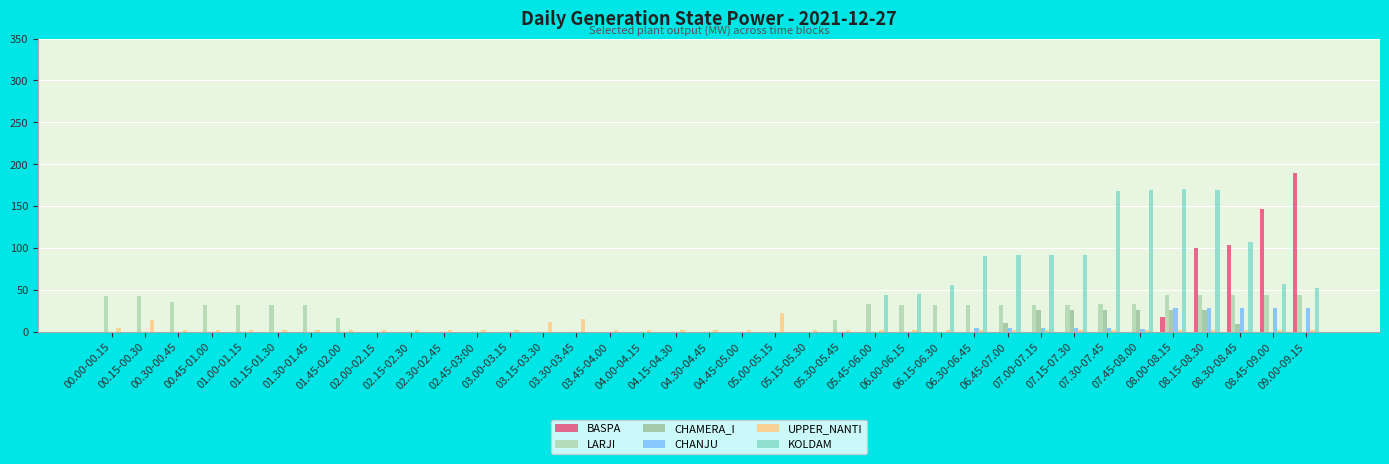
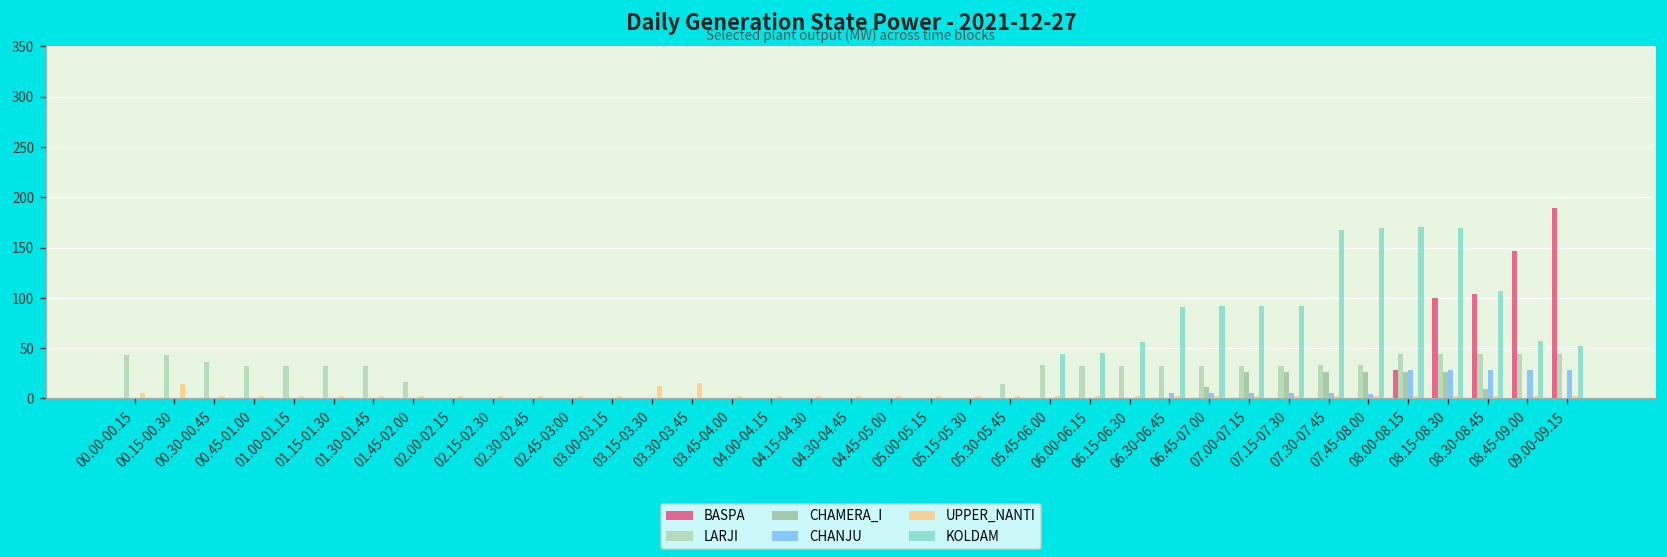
  {
    "BASPA": {
      "00.00-00.15": 0,
      "00.15-00.30": 0,
      "00.30-00.45": 0,
      "00.45-01.00": 0,
      "01.00-01.15": 0,
      "01.15-01.30": 0,
      "01.30-01.45": 0,
      "01.45-02.00": 0,
      "02.00-02.15": 0,
      "02.15-02.30": 0,
      "02.30-02.45": 0,
      "02.45-03:00": 0,
      "03.00-03.15": 0,
      "03.15-03.30": 0,
      "03.30-03.45": 0,
      "03.45-04.00": 0,
      "04.00-04.15": 0,
      "04.15-04.30": 0,
      "04.30-04.45": 0,
      "04.45-05.00": 0,
      "05.00-05.15": 0,
      "05.15-05.30": 0,
      "05.30-05.45": 0,
      "05.45-06.00": 0,
      "06.00-06.15": 0,
      "06.15-06.30": 0,
      "06.30-06.45": 0,
      "06.45-07.00": 0,
      "07.00-07.15": 0,
      "07.15-07.30": 0,
      "07.30-07.45": 0,
      "07.45-08.00": 0,
-     "08.00-08.15": 20,
+     "08.00-08.15": 30,
      "08.15-08.30": 100,
      "08.30-08.45": 100,
      "08.45-09.00": 150,
      "09.00-09.15": 190
    },
    "UPPER_NANTI": {
      "00.00-00.15": 10,
      "00.15-00.30": 10,
      "03.15-03.30": 10,
      "03.30-03.45": 20,
-     "05.00-05.15": 20
+     "05.00-05.15": 0
    }
  }
